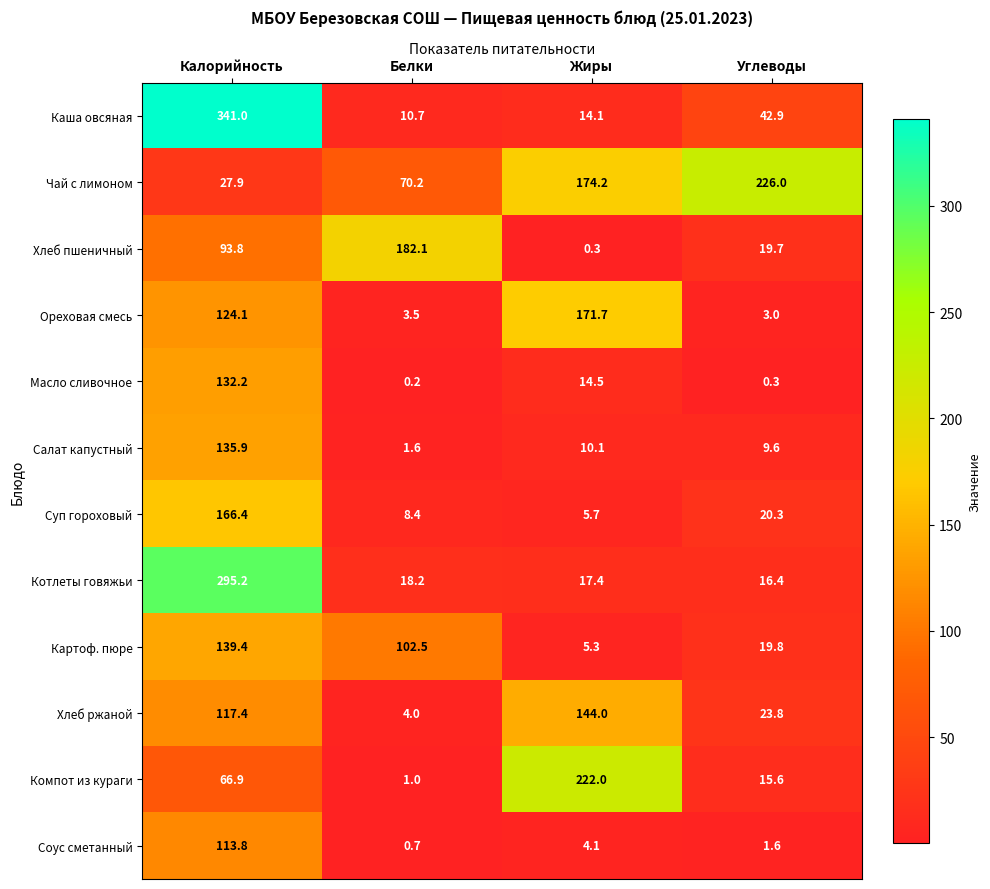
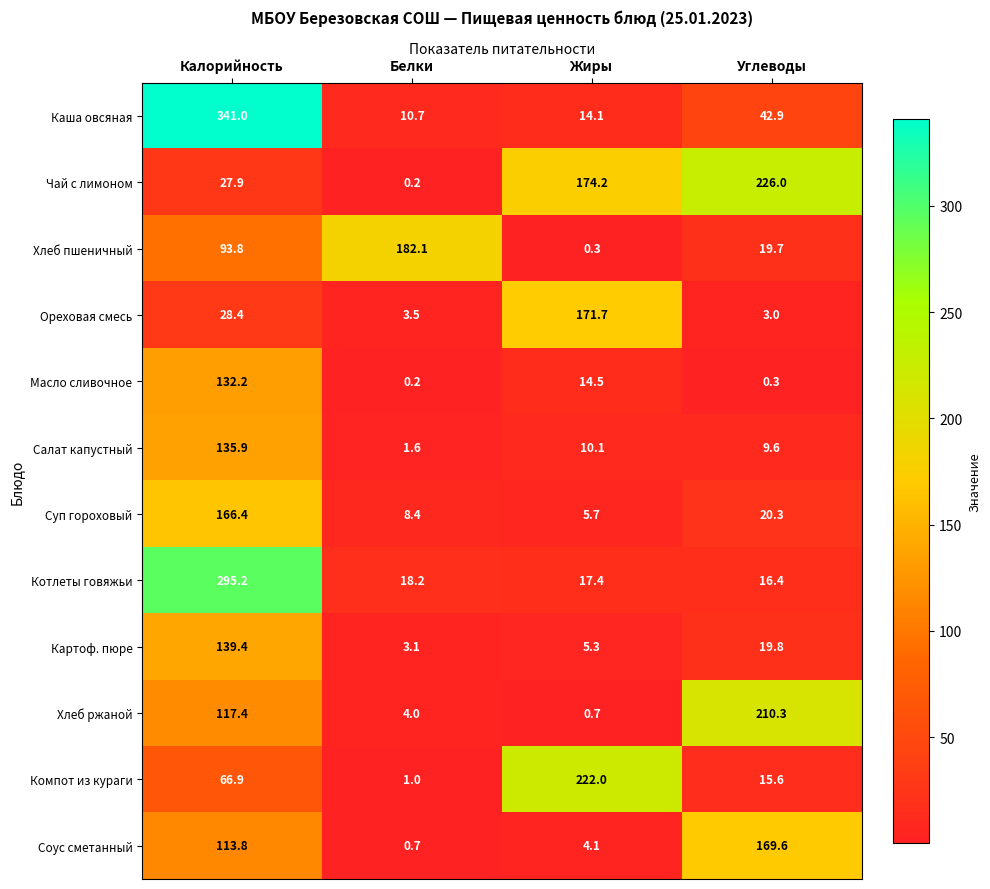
  {
    "Каша овсяная": {
      "Калорийность": 341.0,
      "Белки": 10.7,
      "Жиры": 14.1,
      "Углеводы": 42.9
    },
    "Чай с лимоном": {
      "Калорийность": 27.9,
-     "Белки": 70.2,
+     "Белки": 0.2,
      "Жиры": 174.2,
      "Углеводы": 226.0
    },
    "Хлеб пшеничный": {
      "Калорийность": 93.8,
      "Белки": 182.1,
      "Жиры": 0.3,
      "Углеводы": 19.7
    },
    "Ореховая смесь": {
-     "Калорийность": 124.1,
+     "Калорийность": 28.4,
      "Белки": 3.5,
      "Жиры": 171.7,
      "Углеводы": 3.0
    },
    "Масло сливочное": {
      "Калорийность": 132.2,
      "Белки": 0.2,
      "Жиры": 14.5,
      "Углеводы": 0.3
    },
    "Салат капустный": {
      "Калорийность": 135.9,
      "Белки": 1.6,
      "Жиры": 10.1,
      "Углеводы": 9.6
    },
    "Суп гороховый": {
      "Калорийность": 166.4,
      "Белки": 8.4,
      "Жиры": 5.7,
      "Углеводы": 20.3
    },
    "Котлеты говяжьи": {
      "Калорийность": 295.2,
      "Белки": 18.2,
      "Жиры": 17.4,
      "Углеводы": 16.4
    },
    "Картоф. пюре": {
      "Калорийность": 139.4,
-     "Белки": 102.5,
+     "Белки": 3.1,
      "Жиры": 5.3,
      "Углеводы": 19.8
    },
    "Хлеб ржаной": {
      "Калорийность": 117.4,
      "Белки": 4.0,
-     "Жиры": 144.0,
-     "Углеводы": 23.8
+     "Жиры": 0.7,
+     "Углеводы": 210.3
    },
    "Компот из кураги": {
      "Калорийность": 66.9,
      "Белки": 1.0,
      "Жиры": 222.0,
      "Углеводы": 15.6
    },
    "Соус сметанный": {
      "Калорийность": 113.8,
      "Белки": 0.7,
      "Жиры": 4.1,
-     "Углеводы": 1.6
+     "Углеводы": 169.6
    }
  }
